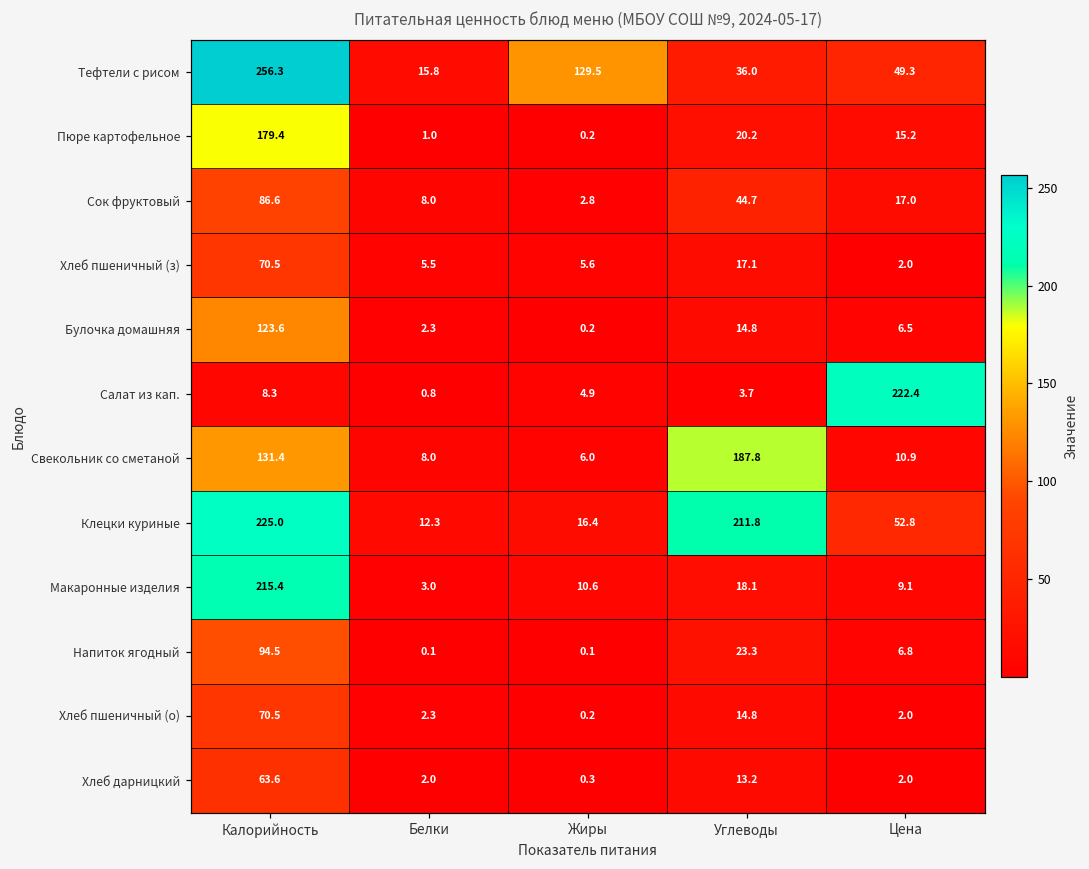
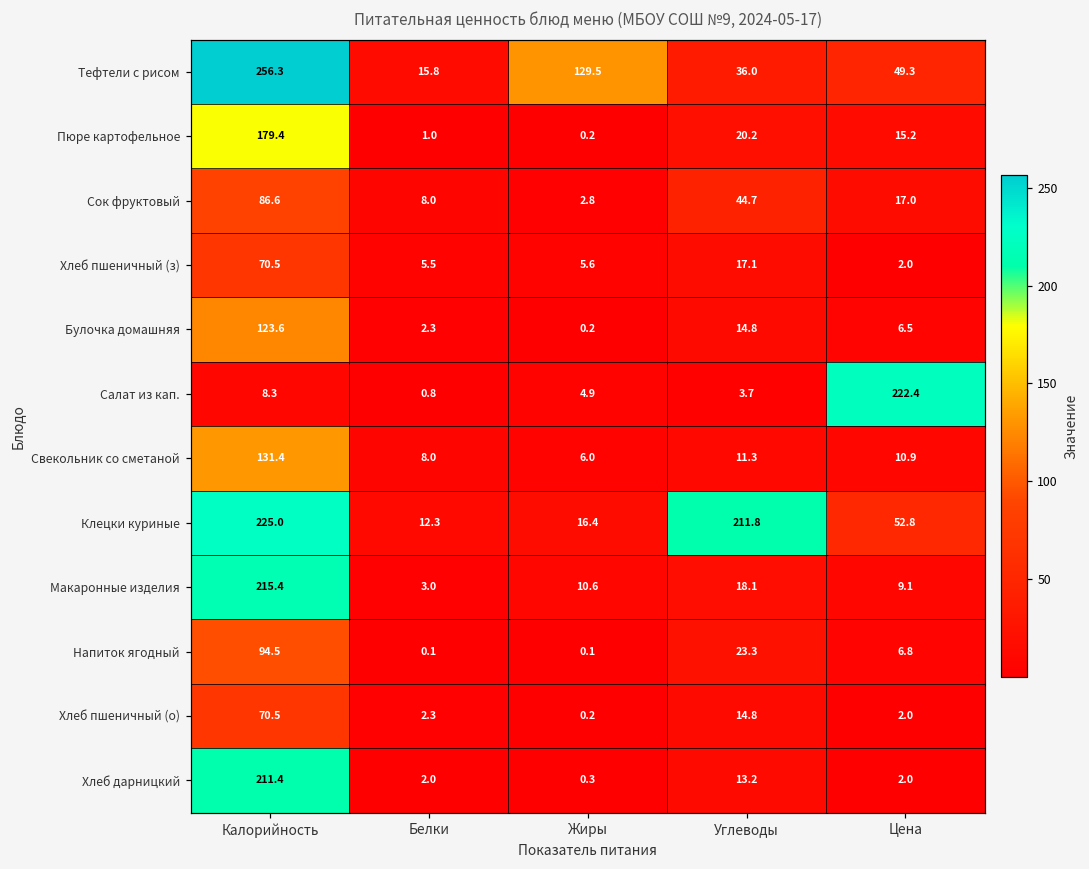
  {
    "Тефтели с рисом": {
      "Калорийность": 256.3,
      "Белки": 15.8,
      "Жиры": 129.5,
      "Углеводы": 36.0,
      "Цена": 49.3
    },
    "Пюре картофельное": {
      "Калорийность": 179.4,
      "Белки": 1.0,
      "Жиры": 0.2,
      "Углеводы": 20.2,
      "Цена": 15.2
    },
    "Сок фруктовый": {
      "Калорийность": 86.6,
      "Белки": 8.0,
      "Жиры": 2.8,
      "Углеводы": 44.7,
      "Цена": 17.0
    },
    "Хлеб пшеничный (з)": {
      "Калорийность": 70.5,
      "Белки": 5.5,
      "Жиры": 5.6,
      "Углеводы": 17.1,
      "Цена": 2.0
    },
    "Булочка домашняя": {
      "Калорийность": 123.6,
      "Белки": 2.3,
      "Жиры": 0.2,
      "Углеводы": 14.8,
      "Цена": 6.5
    },
    "Салат из кап.": {
      "Калорийность": 8.3,
      "Белки": 0.8,
      "Жиры": 4.9,
      "Углеводы": 3.7,
      "Цена": 222.4
    },
    "Свекольник со сметаной": {
      "Калорийность": 131.4,
      "Белки": 8.0,
      "Жиры": 6.0,
-     "Углеводы": 187.8,
+     "Углеводы": 11.3,
      "Цена": 10.9
    },
    "Клецки куриные": {
      "Калорийность": 225.0,
      "Белки": 12.3,
      "Жиры": 16.4,
      "Углеводы": 211.8,
      "Цена": 52.8
    },
    "Макаронные изделия": {
      "Калорийность": 215.4,
      "Белки": 3.0,
      "Жиры": 10.6,
      "Углеводы": 18.1,
      "Цена": 9.1
    },
    "Напиток ягодный": {
      "Калорийность": 94.5,
      "Белки": 0.1,
      "Жиры": 0.1,
      "Углеводы": 23.3,
      "Цена": 6.8
    },
    "Хлеб пшеничный (о)": {
      "Калорийность": 70.5,
      "Белки": 2.3,
      "Жиры": 0.2,
      "Углеводы": 14.8,
      "Цена": 2.0
    },
    "Хлеб дарницкий": {
-     "Калорийность": 63.6,
+     "Калорийность": 211.4,
      "Белки": 2.0,
      "Жиры": 0.3,
      "Углеводы": 13.2,
      "Цена": 2.0
    }
  }
